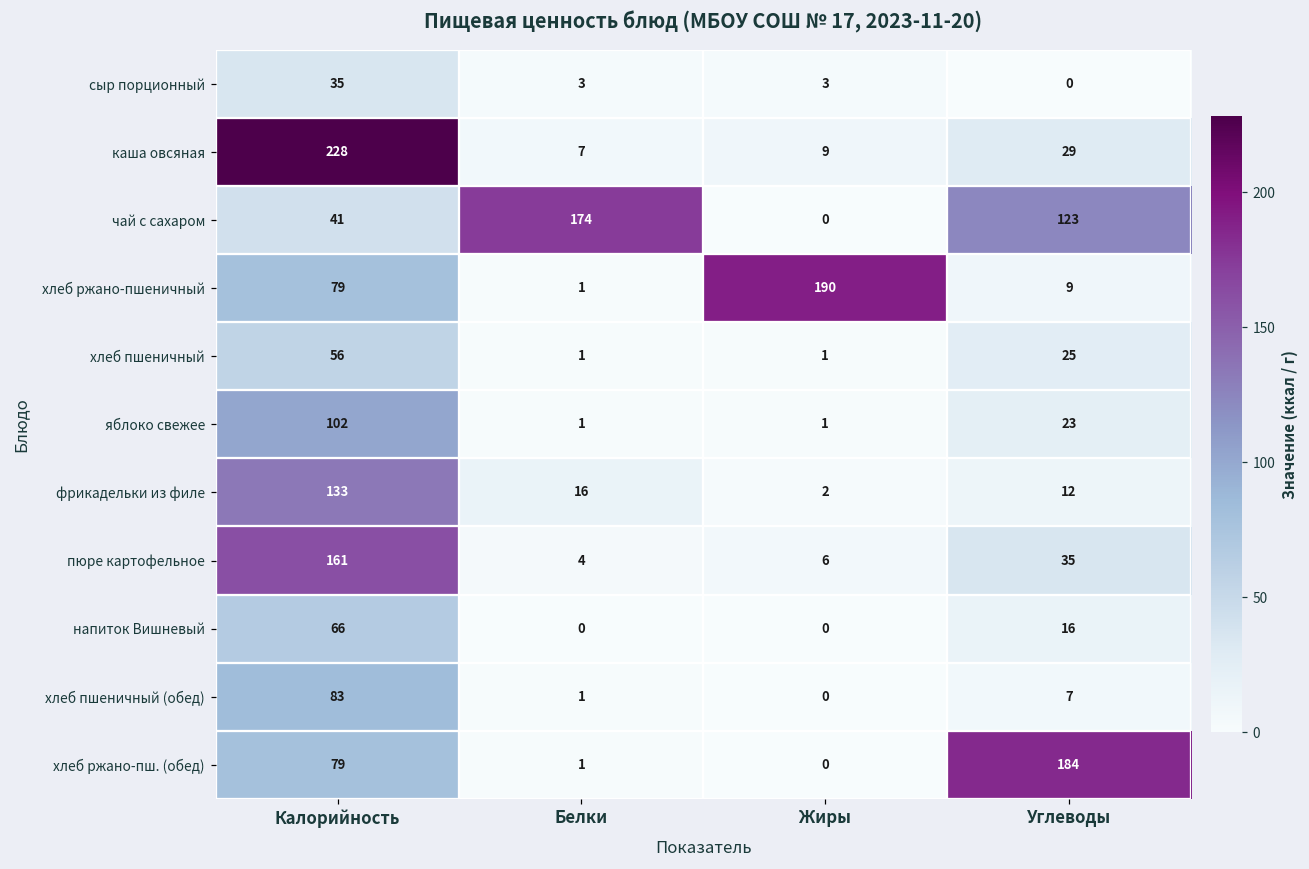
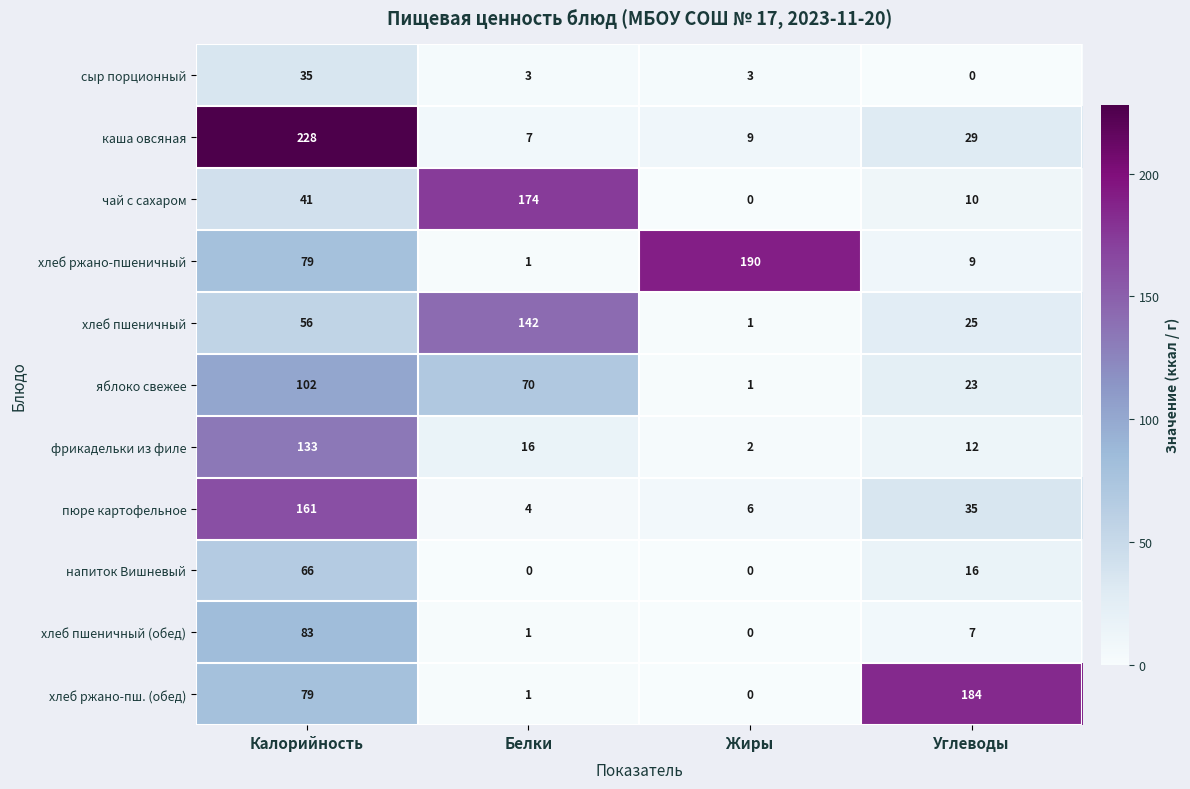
  {
    "сыр порционный": {
      "Калорийность": 35,
      "Белки": 3,
      "Жиры": 3,
      "Углеводы": 0
    },
    "каша овсяная": {
      "Калорийность": 228,
      "Белки": 7,
      "Жиры": 9,
      "Углеводы": 29
    },
    "чай с сахаром": {
      "Калорийность": 41,
      "Белки": 174,
      "Жиры": 0,
-     "Углеводы": 123
+     "Углеводы": 10
    },
    "хлеб ржано-пшеничный": {
      "Калорийность": 79,
      "Белки": 1,
      "Жиры": 190,
      "Углеводы": 9
    },
    "хлеб пшеничный": {
      "Калорийность": 56,
-     "Белки": 1,
+     "Белки": 142,
      "Жиры": 1,
      "Углеводы": 25
    },
    "яблоко свежее": {
      "Калорийность": 102,
-     "Белки": 1,
+     "Белки": 70,
      "Жиры": 1,
      "Углеводы": 23
    },
    "фрикадельки из филе": {
      "Калорийность": 133,
      "Белки": 16,
      "Жиры": 2,
      "Углеводы": 12
    },
    "пюре картофельное": {
      "Калорийность": 161,
      "Белки": 4,
      "Жиры": 6,
      "Углеводы": 35
    },
    "напиток Вишневый": {
      "Калорийность": 66,
      "Белки": 0,
      "Жиры": 0,
      "Углеводы": 16
    },
    "хлеб пшеничный (обед)": {
      "Калорийность": 83,
      "Белки": 1,
      "Жиры": 0,
      "Углеводы": 7
    },
    "хлеб ржано-пш. (обед)": {
      "Калорийность": 79,
      "Белки": 1,
      "Жиры": 0,
      "Углеводы": 184
    }
  }
